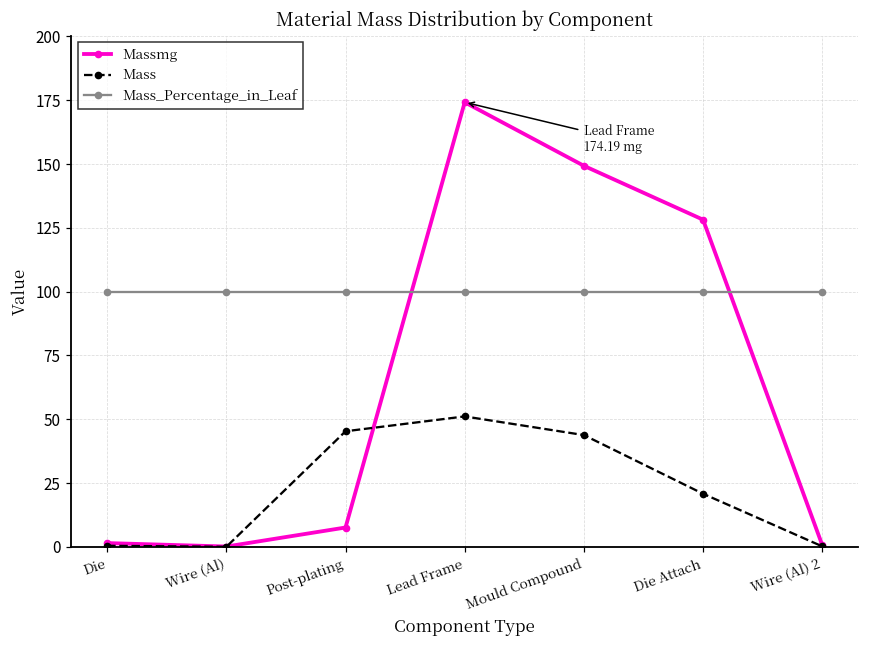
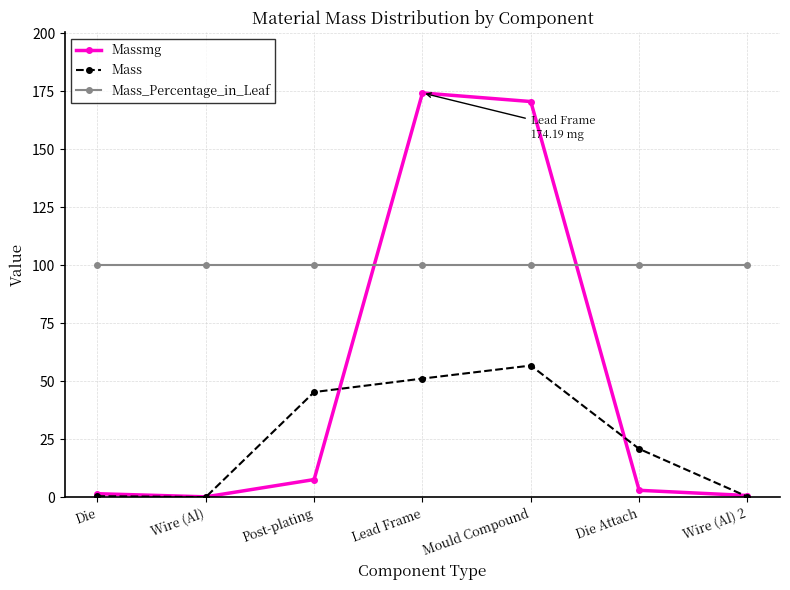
  {
    "Massmg": {
      "Post-plating": 8,
      "Lead Frame": 174,
-     "Mould Compound": 149,
-     "Die Attach": 128
+     "Mould Compound": 171,
+     "Die Attach": 3
    },
    "Mass": {
      "Post-plating": 45,
      "Lead Frame": 51,
-     "Mould Compound": 44,
+     "Mould Compound": 57,
      "Die Attach": 21
    },
    "Mass_Percentage_in_Leaf": {
      "Die": 100,
      "Wire (Al)": 100,
      "Post-plating": 100,
      "Lead Frame": 100,
      "Mould Compound": 100,
      "Die Attach": 100,
      "Wire (Al) 2": 100
    }
  }
